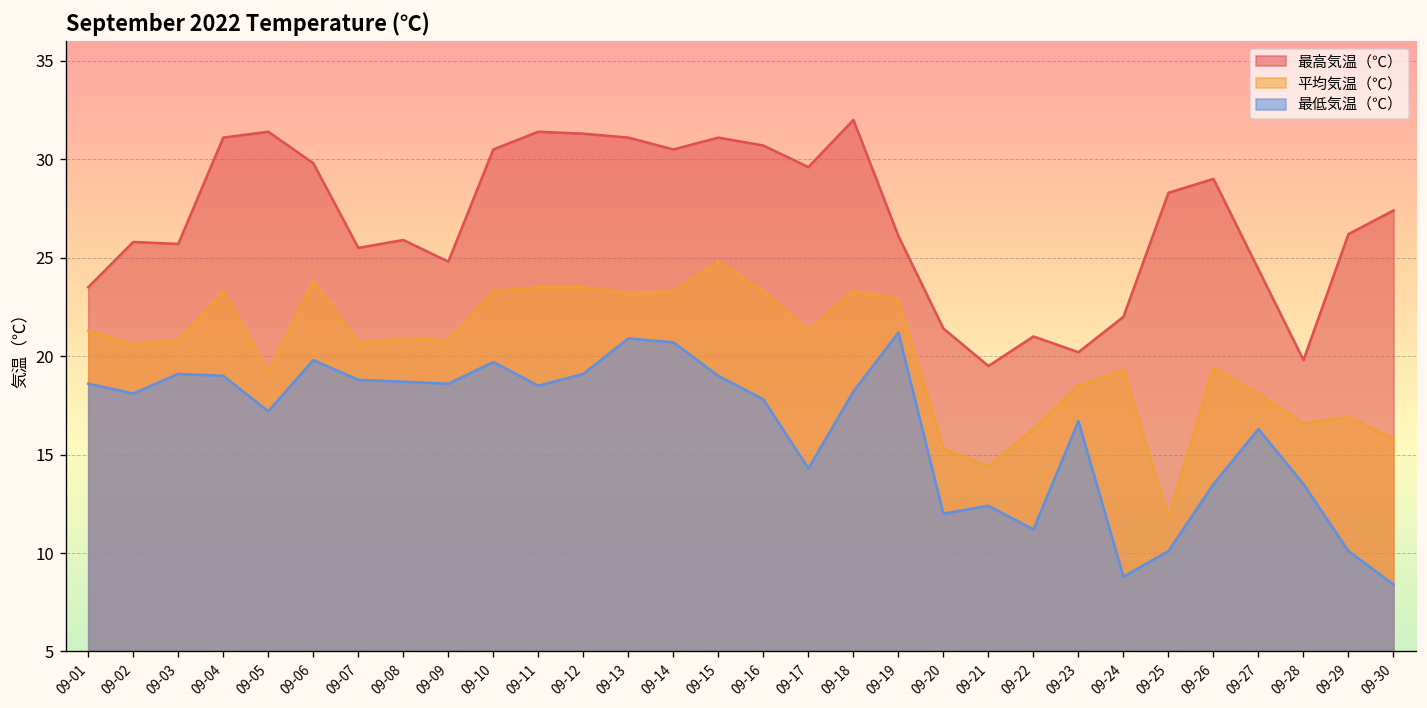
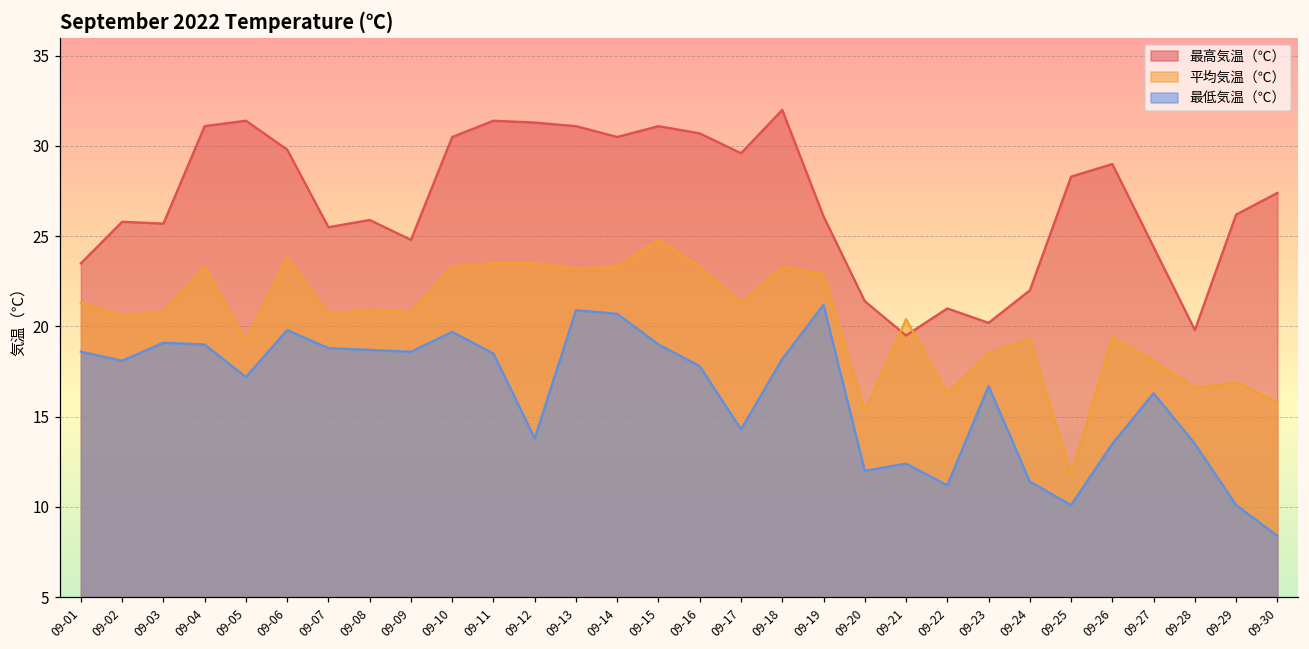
  {
    "最高気温（℃）": {
      "09-01": 23.5,
      "09-02": 25.8,
      "09-03": 25.7,
      "09-04": 31.1,
      "09-05": 31.4,
      "09-06": 29.8,
      "09-07": 25.5,
      "09-08": 25.9,
      "09-09": 24.8,
      "09-10": 30.5,
      "09-11": 31.4,
      "09-12": 31.3,
      "09-13": 31.1,
      "09-14": 30.5,
      "09-15": 31.1,
      "09-16": 30.7,
      "09-17": 29.6,
      "09-18": 32.0,
      "09-19": 26.1,
      "09-20": 21.4,
      "09-21": 19.5,
      "09-22": 21.0,
      "09-23": 20.2,
      "09-24": 22.0,
      "09-25": 28.3,
      "09-26": 29.0,
      "09-27": 24.4,
      "09-28": 19.8,
      "09-29": 26.2,
      "09-30": 27.4
    },
    "平均気温（℃）": {
      "09-01": 21.3,
      "09-02": 20.6,
      "09-03": 20.8,
      "09-04": 23.3,
      "09-05": 19.2,
      "09-06": 23.8,
      "09-07": 20.7,
      "09-08": 20.9,
      "09-09": 20.8,
      "09-10": 23.3,
      "09-11": 23.5,
      "09-12": 23.5,
      "09-13": 23.2,
      "09-14": 23.3,
      "09-15": 24.8,
      "09-16": 23.3,
      "09-17": 21.3,
      "09-18": 23.3,
      "09-19": 22.9,
      "09-20": 15.3,
-     "09-21": 14.4,
+     "09-21": 20.4,
      "09-22": 16.3,
      "09-23": 18.5,
      "09-24": 19.3,
      "09-25": 11.8,
      "09-26": 19.4,
      "09-27": 18.1,
      "09-28": 16.6,
      "09-29": 16.9,
      "09-30": 15.8
    },
    "最低気温（℃）": {
      "09-01": 18.6,
      "09-02": 18.1,
      "09-03": 19.1,
      "09-04": 19.0,
      "09-05": 17.2,
      "09-06": 19.8,
      "09-07": 18.8,
      "09-08": 18.7,
      "09-09": 18.6,
      "09-10": 19.7,
      "09-11": 18.5,
-     "09-12": 19.1,
+     "09-12": 13.8,
      "09-13": 20.9,
      "09-14": 20.7,
      "09-15": 19.0,
      "09-16": 17.8,
      "09-17": 14.3,
      "09-18": 18.2,
      "09-19": 21.2,
      "09-20": 12.0,
      "09-21": 12.4,
      "09-22": 11.2,
      "09-23": 16.7,
-     "09-24": 8.8,
+     "09-24": 11.4,
      "09-25": 10.1,
      "09-26": 13.5,
      "09-27": 16.3,
      "09-28": 13.5,
      "09-29": 10.1,
      "09-30": 8.4
    }
  }
